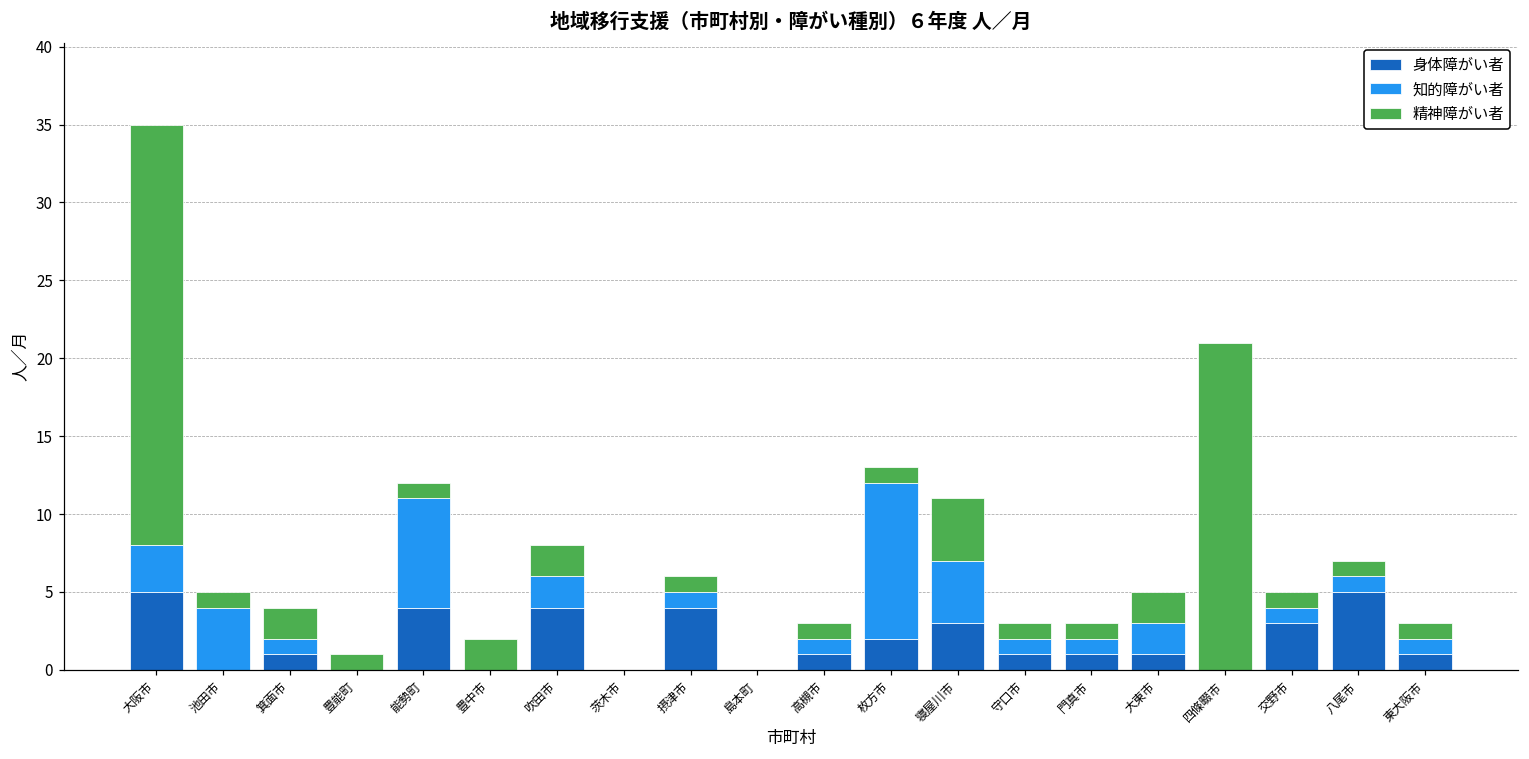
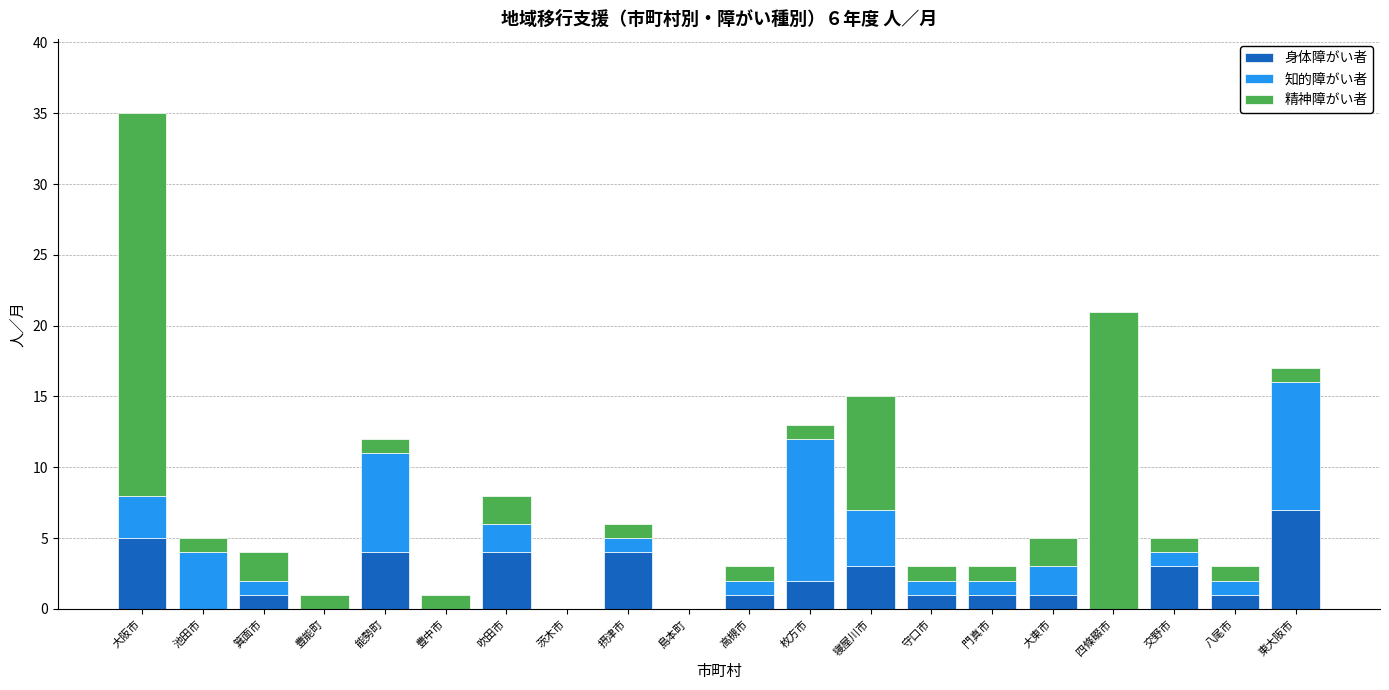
  {
    "身体障がい者": {
      "大阪市": 5,
      "池田市": 0,
      "箕面市": 1,
      "豊能町": 0,
      "能勢町": 4,
      "豊中市": 0,
      "吹田市": 4,
      "茨木市": 0,
      "摂津市": 4,
      "島本町": 0,
      "高槻市": 1,
      "枚方市": 2,
      "寝屋川市": 3,
      "守口市": 1,
      "門真市": 1,
      "大東市": 1,
      "四條畷市": 0,
      "交野市": 3,
-     "八尾市": 5,
-     "東大阪市": 1
+     "八尾市": 1,
+     "東大阪市": 7
    },
    "知的障がい者": {
      "大阪市": 3,
      "池田市": 4,
      "箕面市": 1,
      "豊能町": 0,
      "能勢町": 7,
      "豊中市": 0,
      "吹田市": 2,
      "茨木市": 0,
      "摂津市": 1,
      "島本町": 0,
      "高槻市": 1,
      "枚方市": 10,
      "寝屋川市": 4,
      "守口市": 1,
      "門真市": 1,
      "大東市": 2,
      "四條畷市": 0,
      "交野市": 1,
      "八尾市": 1,
-     "東大阪市": 1
+     "東大阪市": 9
    },
    "精神障がい者": {
      "大阪市": 27,
      "池田市": 1,
      "箕面市": 2,
      "豊能町": 1,
      "能勢町": 1,
-     "豊中市": 2,
+     "豊中市": 1,
      "吹田市": 2,
      "茨木市": 0,
      "摂津市": 1,
      "島本町": 0,
      "高槻市": 1,
      "枚方市": 1,
-     "寝屋川市": 4,
+     "寝屋川市": 8,
      "守口市": 1,
      "門真市": 1,
      "大東市": 2,
      "四條畷市": 21,
      "交野市": 1,
      "八尾市": 1,
      "東大阪市": 1
    }
  }
